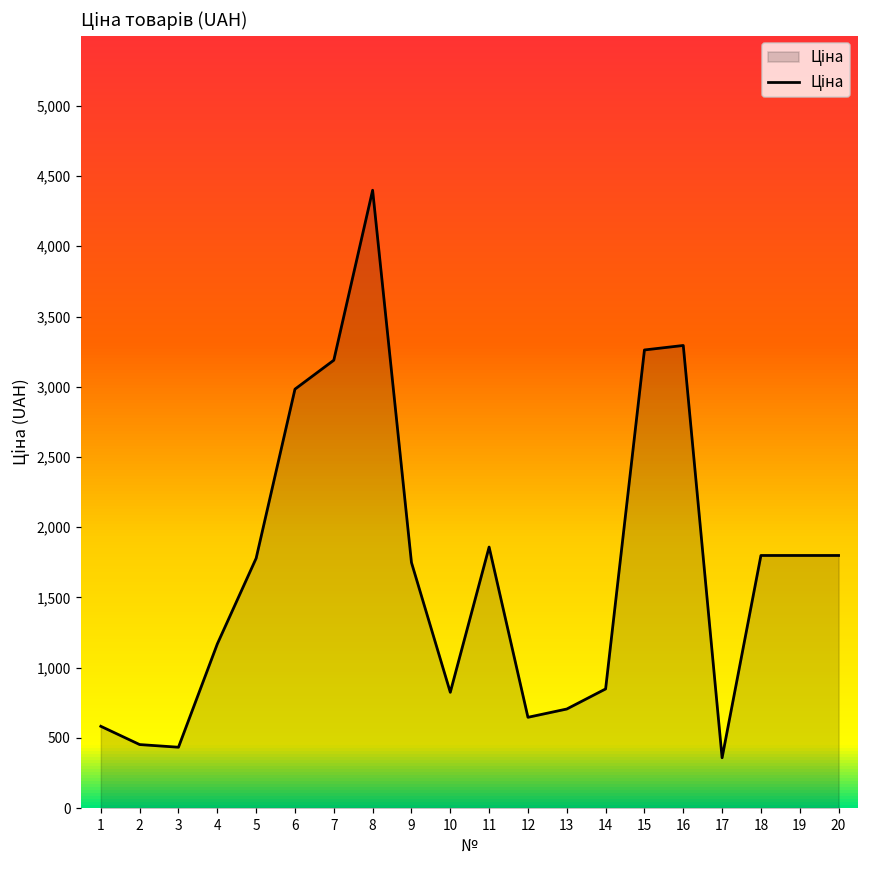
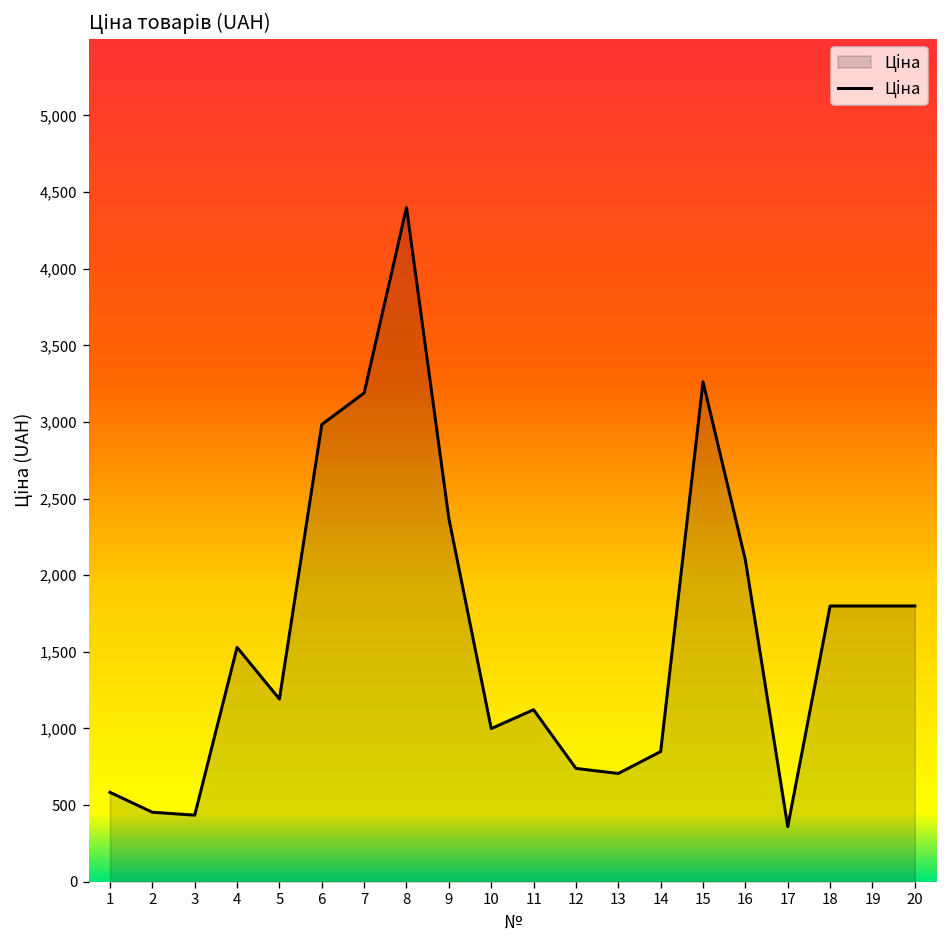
  {
    "1": "580",
    "2": "450",
    "3": "430",
-   "4": "1,170",
-   "5": "1,780",
+   "4": "1,530",
+   "5": "1,190",
    "6": "2,980",
    "7": "3,190",
    "8": "4,400",
-   "9": "1,750",
-   "10": "830",
-   "11": "1,860",
-   "12": "650",
+   "9": "2,370",
+   "10": "1,000",
+   "11": "1,120",
+   "12": "740",
    "13": "710",
    "14": "850",
    "15": "3,260",
-   "16": "3,290",
+   "16": "2,100",
    "17": "360",
    "18": "1,800",
    "19": "1,800",
    "20": "1,800"
  }
